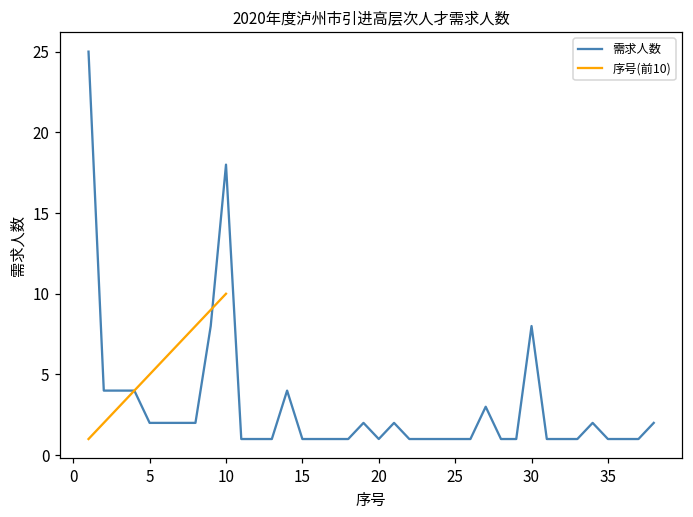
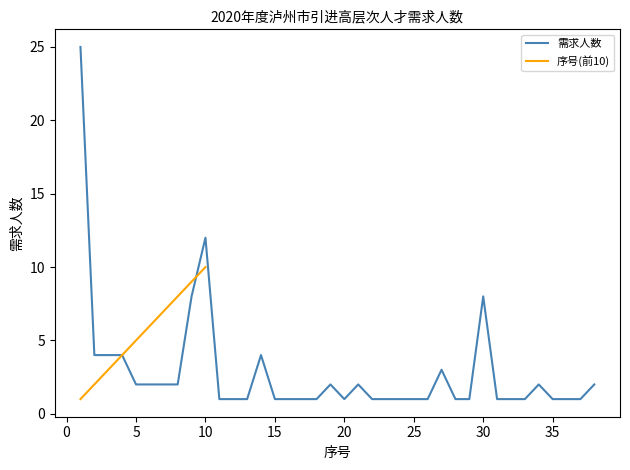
  {
    "需求人数": {
      "5": 2,
-     "10": 18,
+     "10": 12,
      "15": 1,
      "20": 1,
      "25": 1,
      "30": 8,
      "35": 1
    },
    "序号(前10)": {
      "5": 5,
      "10": 10
    }
  }
